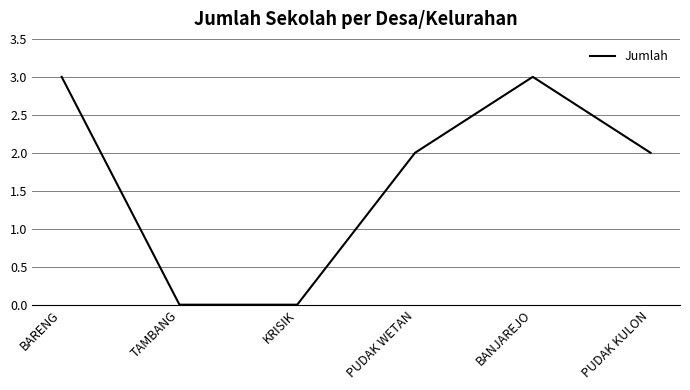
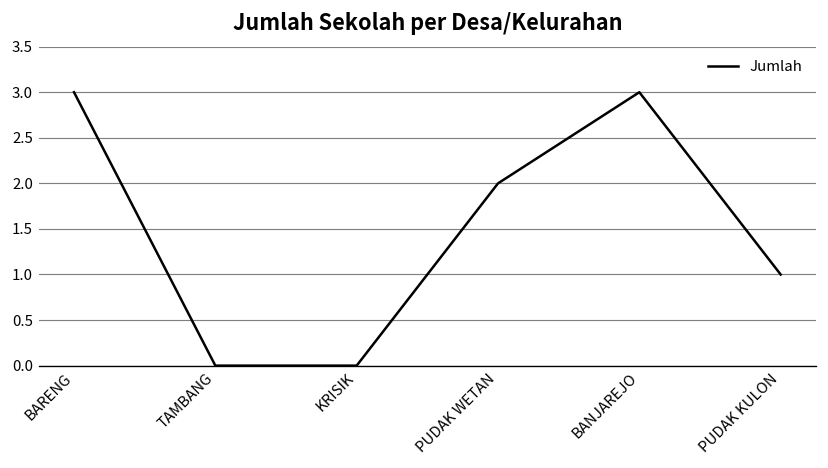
  {
    "BARENG": 3,
    "TAMBANG": 0,
    "KRISIK": 0,
    "PUDAK WETAN": 2,
    "BANJAREJO": 3,
-   "PUDAK KULON": 2
+   "PUDAK KULON": 1
  }
